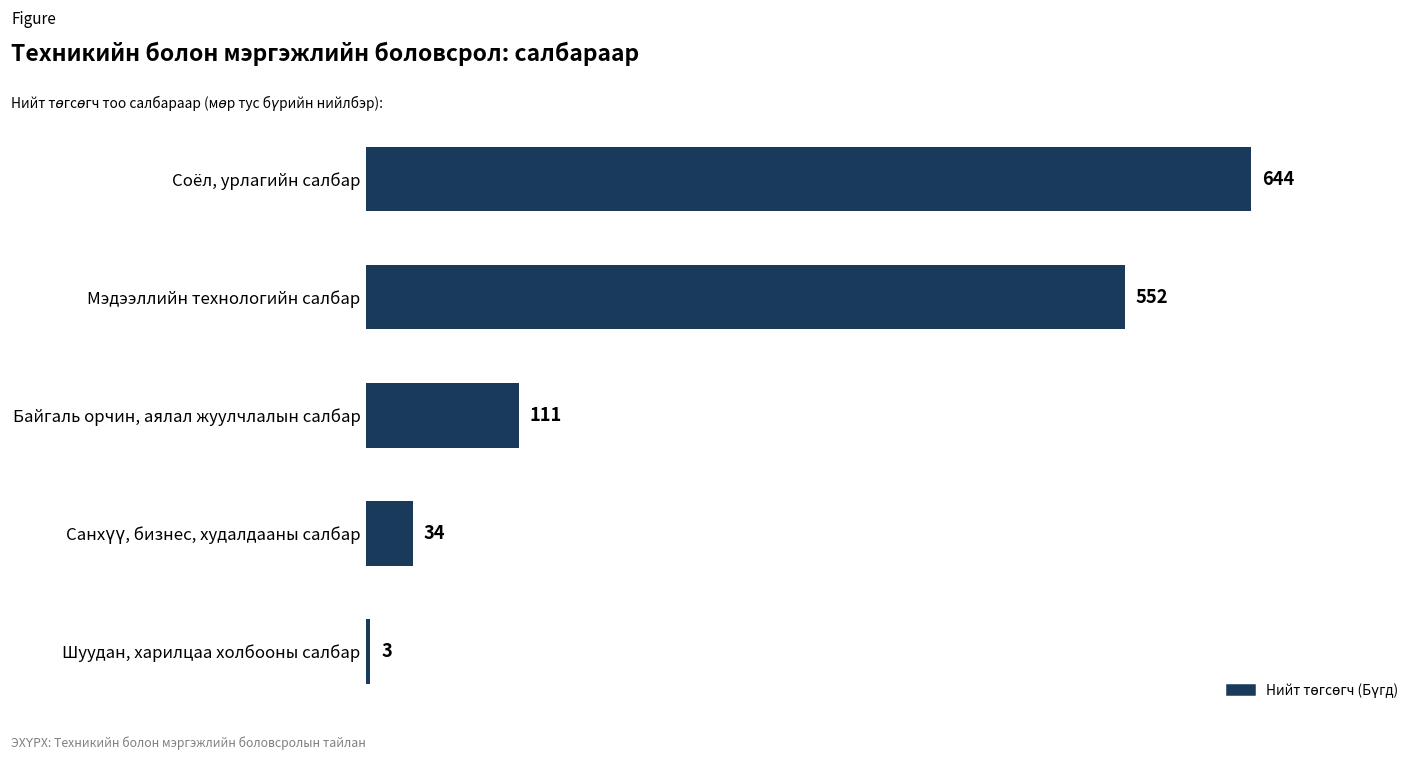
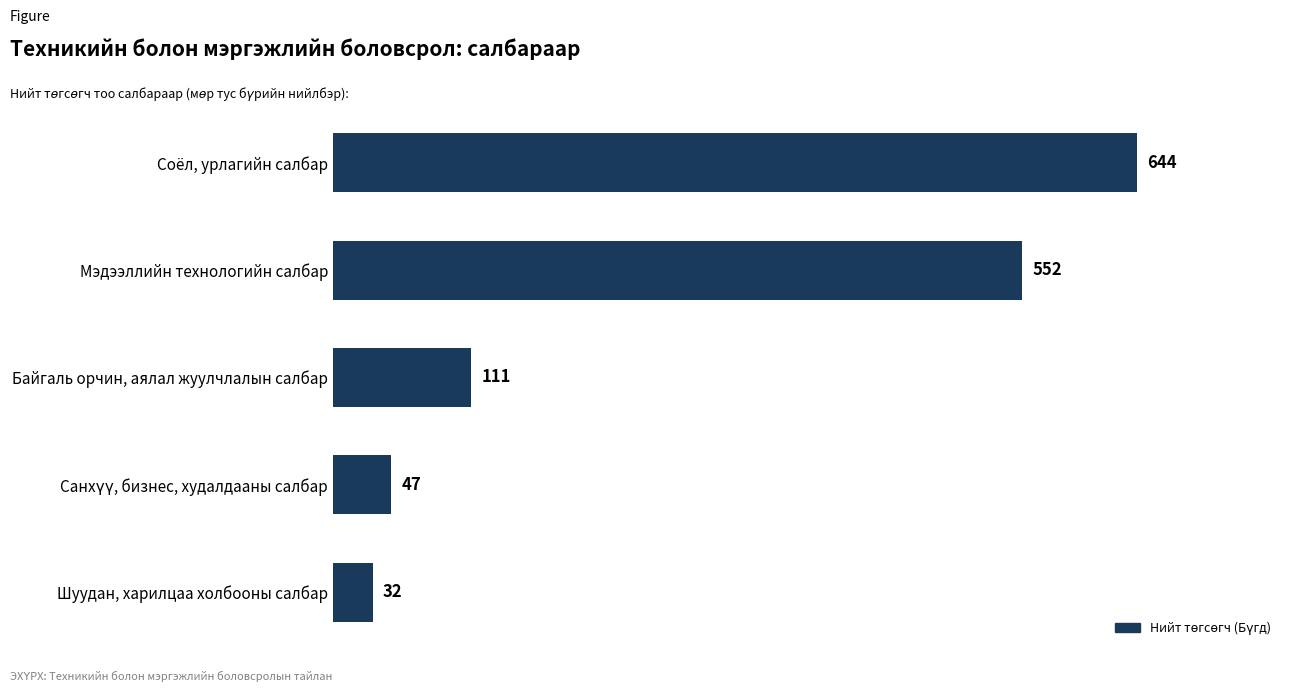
  {
    "Соёл, урлагийн салбар": 644,
    "Мэдээллийн технологийн салбар": 552,
    "Байгаль орчин, аялал жуулчлалын салбар": 111,
-   "Санхүү, бизнес, худалдааны салбар": 34,
-   "Шуудан, харилцаа холбооны салбар": 3
+   "Санхүү, бизнес, худалдааны салбар": 47,
+   "Шуудан, харилцаа холбооны салбар": 32
  }
